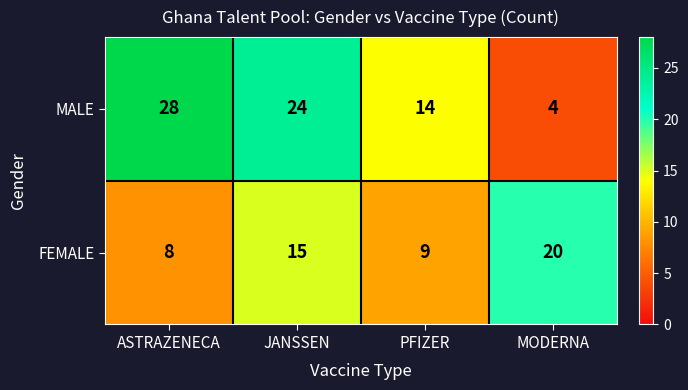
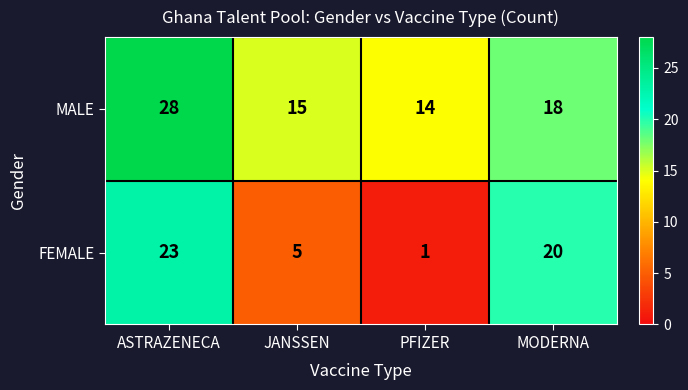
  {
    "MALE": {
      "ASTRAZENECA": 28,
-     "JANSSEN": 24,
+     "JANSSEN": 15,
      "PFIZER": 14,
-     "MODERNA": 4
+     "MODERNA": 18
    },
    "FEMALE": {
-     "ASTRAZENECA": 8,
-     "JANSSEN": 15,
-     "PFIZER": 9,
+     "ASTRAZENECA": 23,
+     "JANSSEN": 5,
+     "PFIZER": 1,
      "MODERNA": 20
    }
  }
